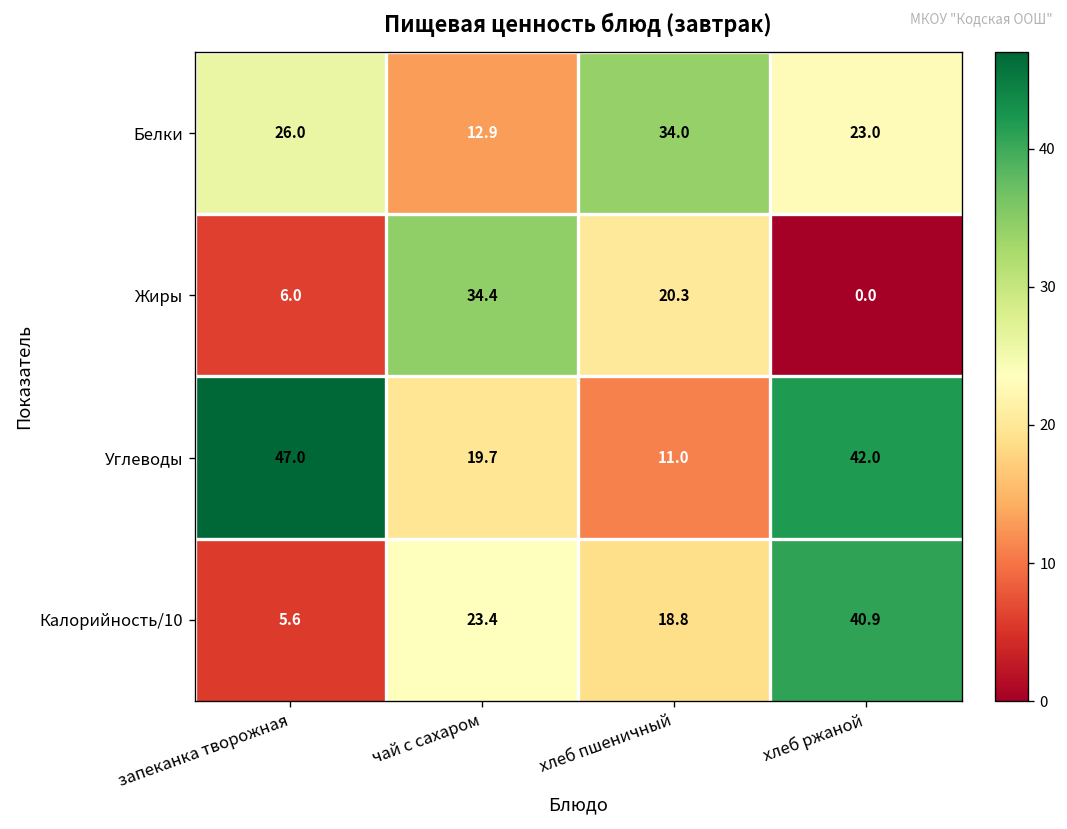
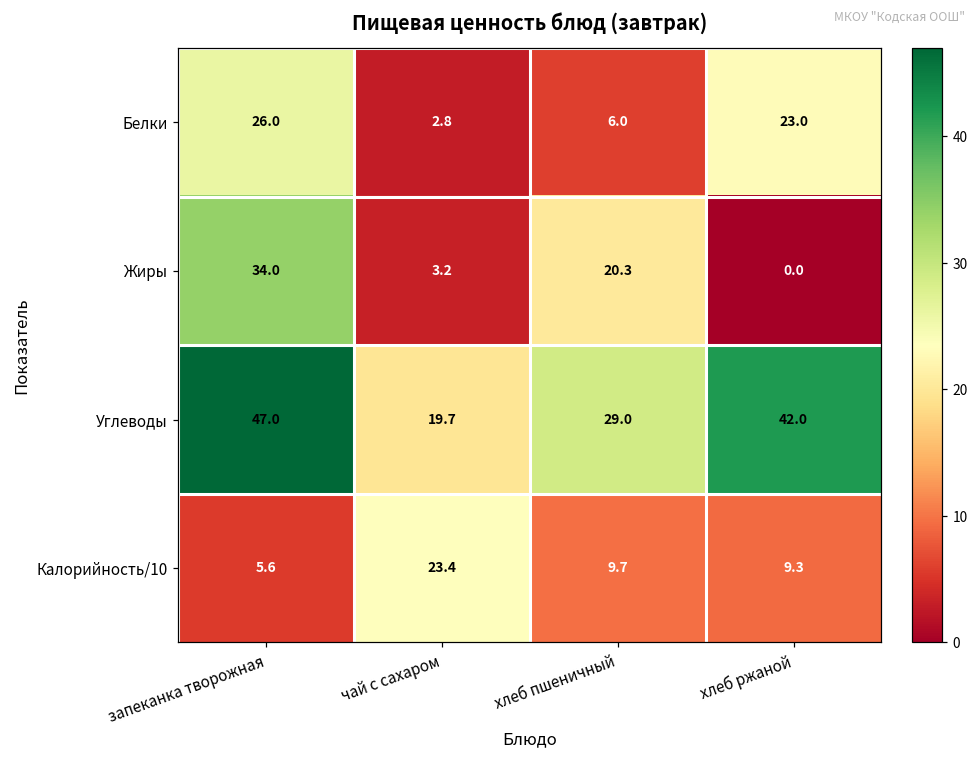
  {
    "Белки": {
      "запеканка творожная": 26.0,
-     "чай с сахаром": 12.9,
-     "хлеб пшеничный": 34.0,
+     "чай с сахаром": 2.8,
+     "хлеб пшеничный": 6.0,
      "хлеб ржаной": 23.0
    },
    "Жиры": {
-     "запеканка творожная": 6.0,
-     "чай с сахаром": 34.4,
+     "запеканка творожная": 34.0,
+     "чай с сахаром": 3.2,
      "хлеб пшеничный": 20.3,
      "хлеб ржаной": 0.0
    },
    "Углеводы": {
      "запеканка творожная": 47.0,
      "чай с сахаром": 19.7,
-     "хлеб пшеничный": 11.0,
+     "хлеб пшеничный": 29.0,
      "хлеб ржаной": 42.0
    },
    "Калорийность/10": {
      "запеканка творожная": 5.6,
      "чай с сахаром": 23.4,
-     "хлеб пшеничный": 18.8,
-     "хлеб ржаной": 40.9
+     "хлеб пшеничный": 9.7,
+     "хлеб ржаной": 9.3
    }
  }
